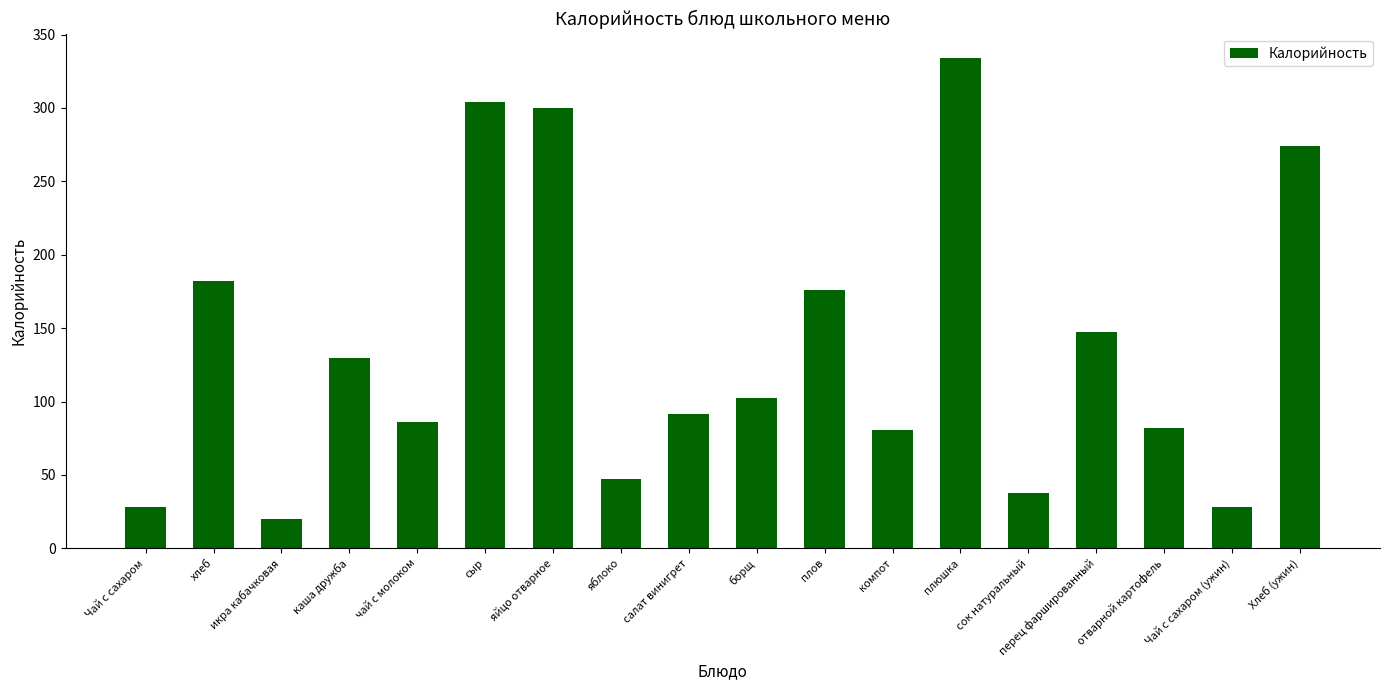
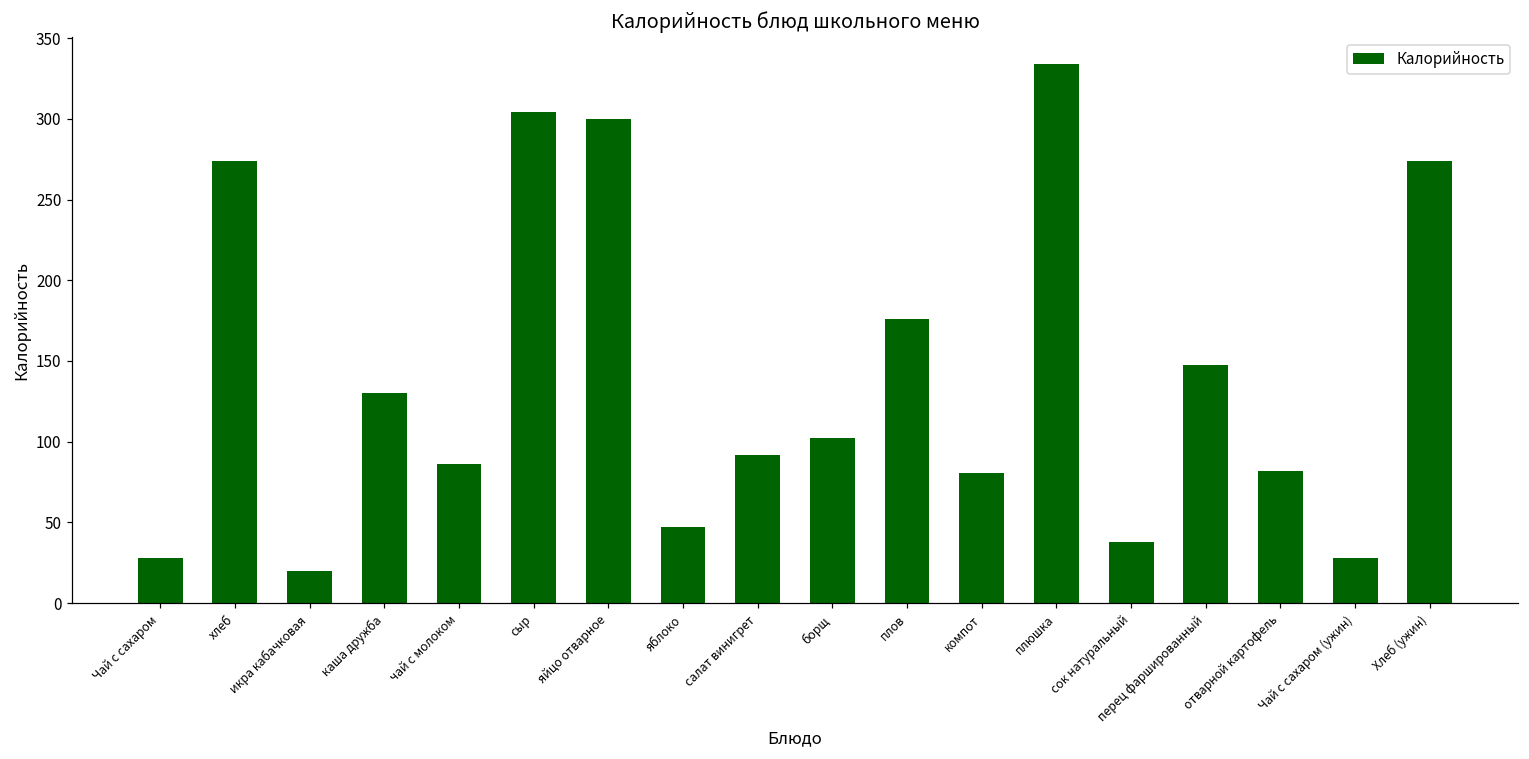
  {
    "Чай с сахаром": 28,
-   "хлеб": 182,
+   "хлеб": 274,
    "икра кабачковая": 20,
    "каша дружба": 130,
    "чай с молоком": 86,
    "сыр": 304,
    "яйцо отварное": 300,
    "яблоко": 47,
    "салат винигрет": 92,
    "борщ": 103,
    "плов": 176,
    "компот": 81,
    "плюшка": 334,
    "сок натуральный": 38,
    "перец фаршированный": 147,
    "отварной картофель": 82,
    "Чай с сахаром (ужин)": 28,
    "Хлеб (ужин)": 274
  }
